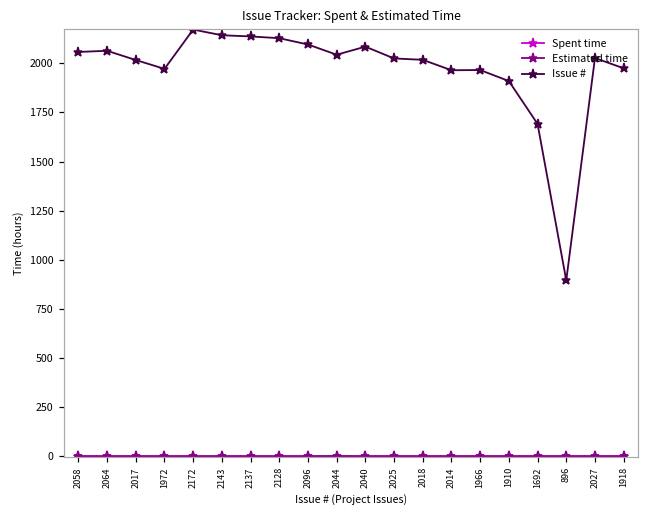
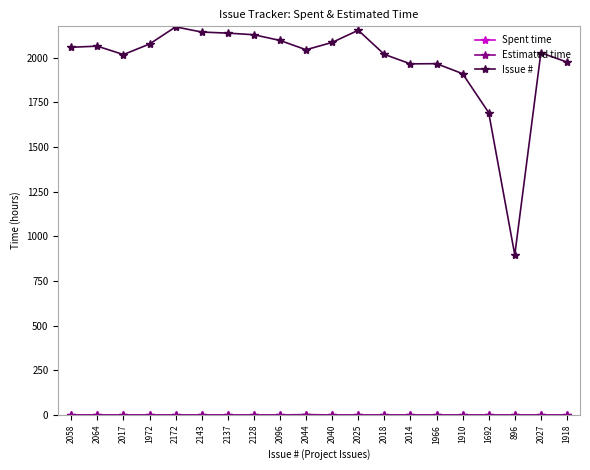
  {
    "Estimated time": {
      "2058": 0,
      "2064": 0,
      "2017": 0,
      "1972": 0,
      "2172": 0,
      "2143": 0,
      "2137": 0,
      "2128": 0,
      "2096": 0,
      "2044": 0,
      "2040": 0,
      "2025": 0,
      "2018": 0,
      "2014": 0,
      "1966": 0,
      "1910": 0,
      "1692": 0,
      "896": 0,
      "2027": 0,
      "1918": 0
    },
    "Issue #": {
      "2058": 2060,
      "2064": 2060,
      "2017": 2020,
-     "1972": 1970,
+     "1972": 2080,
      "2172": 2170,
      "2143": 2140,
      "2137": 2140,
      "2128": 2130,
      "2096": 2100,
      "2044": 2040,
      "2040": 2090,
-     "2025": 2030,
+     "2025": 2150,
      "2018": 2020,
      "2014": 1970,
      "1966": 1970,
      "1910": 1910,
      "1692": 1690,
      "896": 900,
      "2027": 2030,
      "1918": 1980
    }
  }
